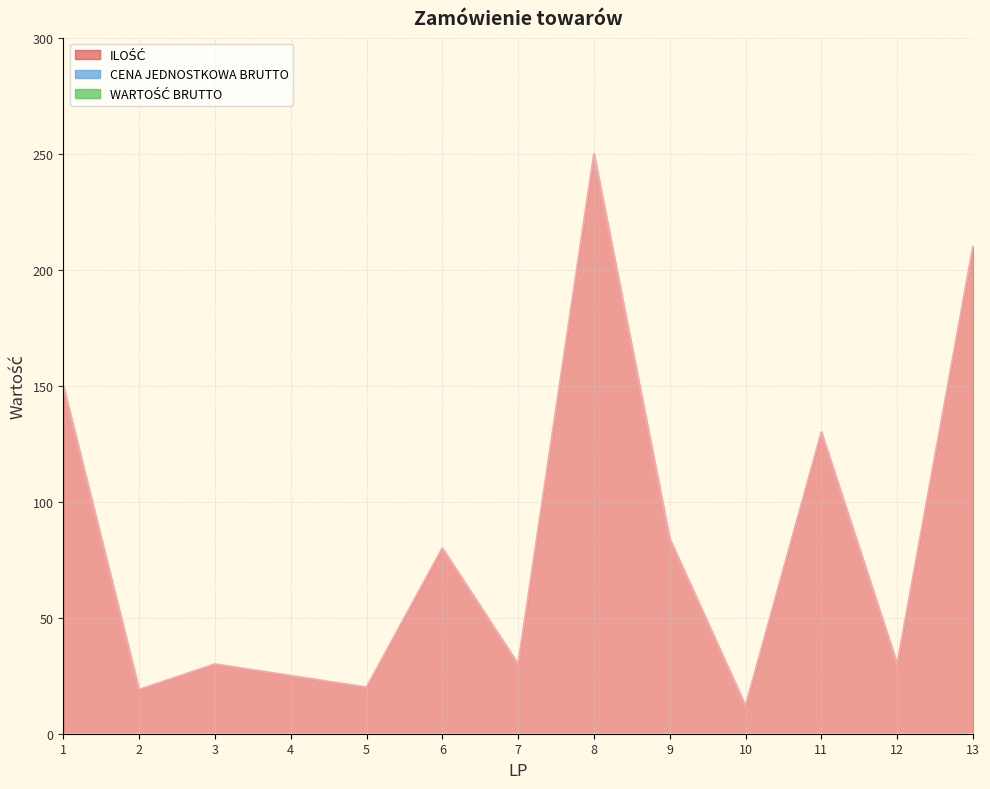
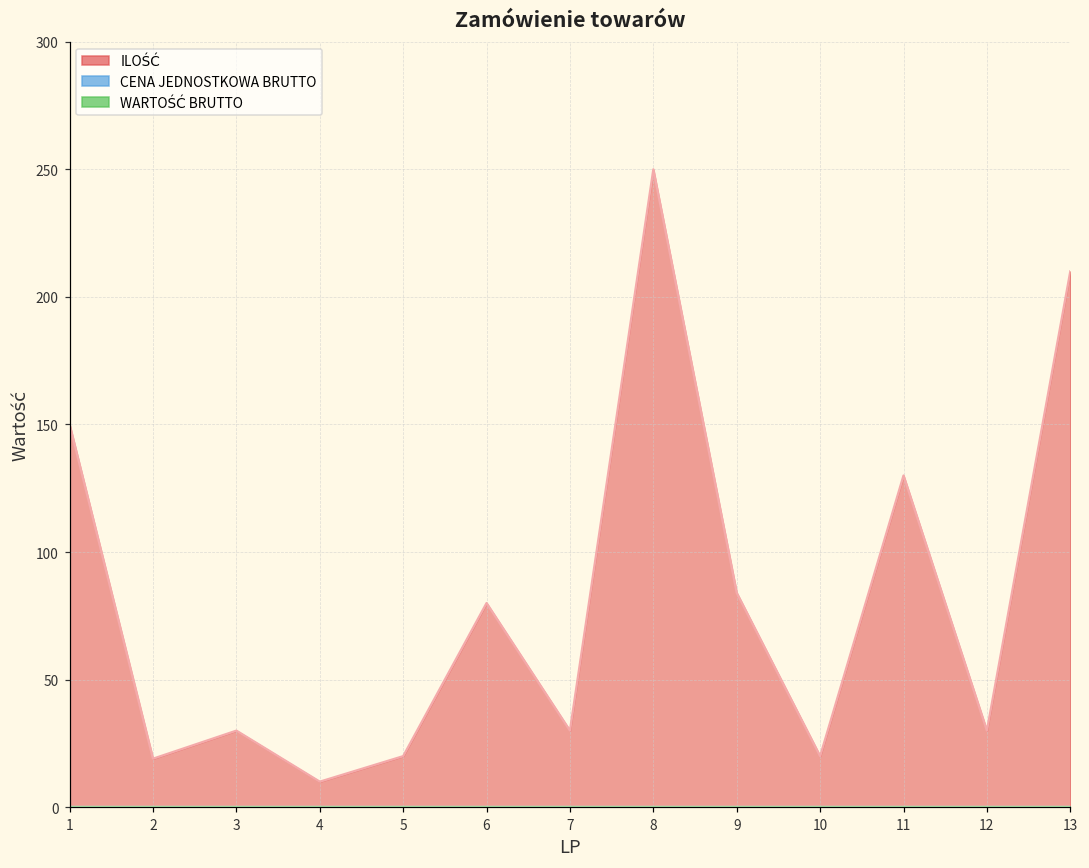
  {
    "ILOŚĆ": {
      "1": 150,
      "2": 19,
      "3": 30,
-     "4": 25,
+     "4": 10,
      "5": 20,
      "6": 80,
      "7": 30,
      "8": 250,
      "9": 84,
-     "10": 12,
+     "10": 20,
      "11": 130,
      "12": 30,
      "13": 210
    },
    "WARTOŚĆ BRUTTO": {
      "1": 0,
      "2": 0,
      "3": 0,
      "4": 0,
      "5": 0,
      "6": 0,
      "7": 0,
      "8": 0,
      "9": 0,
      "10": 0,
      "11": 0,
      "12": 0,
      "13": 0
    }
  }
